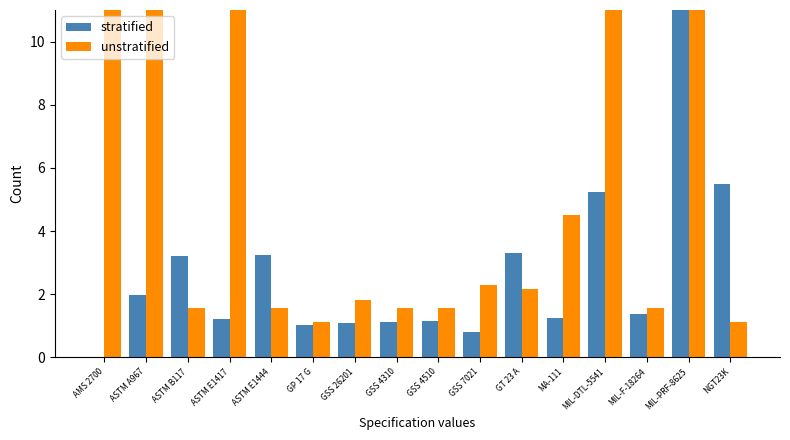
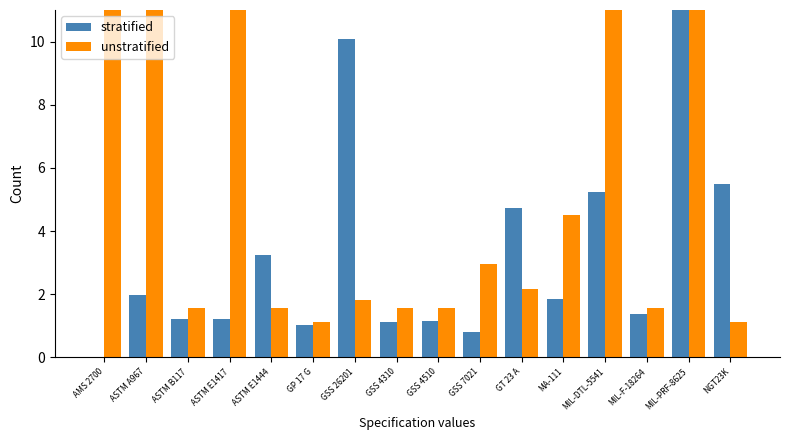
  {
    "stratified": {
      "ASTM A967": 2.0,
-     "ASTM B117": 3.2,
+     "ASTM B117": 1.2,
      "ASTM E1417": 1.2,
      "ASTM E1444": 3.2,
      "GP 17 G": 1.0,
-     "GSS 26201": 1.1,
+     "GSS 26201": 10.1,
      "GSS 4310": 1.1,
      "GSS 4510": 1.1,
      "GSS 7021": 0.8,
-     "GT 23 A": 3.3,
-     "MA-111": 1.3,
+     "GT 23 A": 4.7,
+     "MA-111": 1.8,
      "MIL-DTL-5541": 5.3,
      "MIL-F-18264": 1.4,
      "NGT23K": 5.5
    },
    "unstratified": {
      "ASTM B117": 1.6,
      "ASTM E1444": 1.6,
      "GP 17 G": 1.1,
      "GSS 26201": 1.8,
      "GSS 4310": 1.6,
      "GSS 4510": 1.6,
-     "GSS 7021": 2.3,
+     "GSS 7021": 3.0,
      "GT 23 A": 2.2,
      "MA-111": 4.5,
      "MIL-F-18264": 1.6,
      "NGT23K": 1.1
    }
  }
